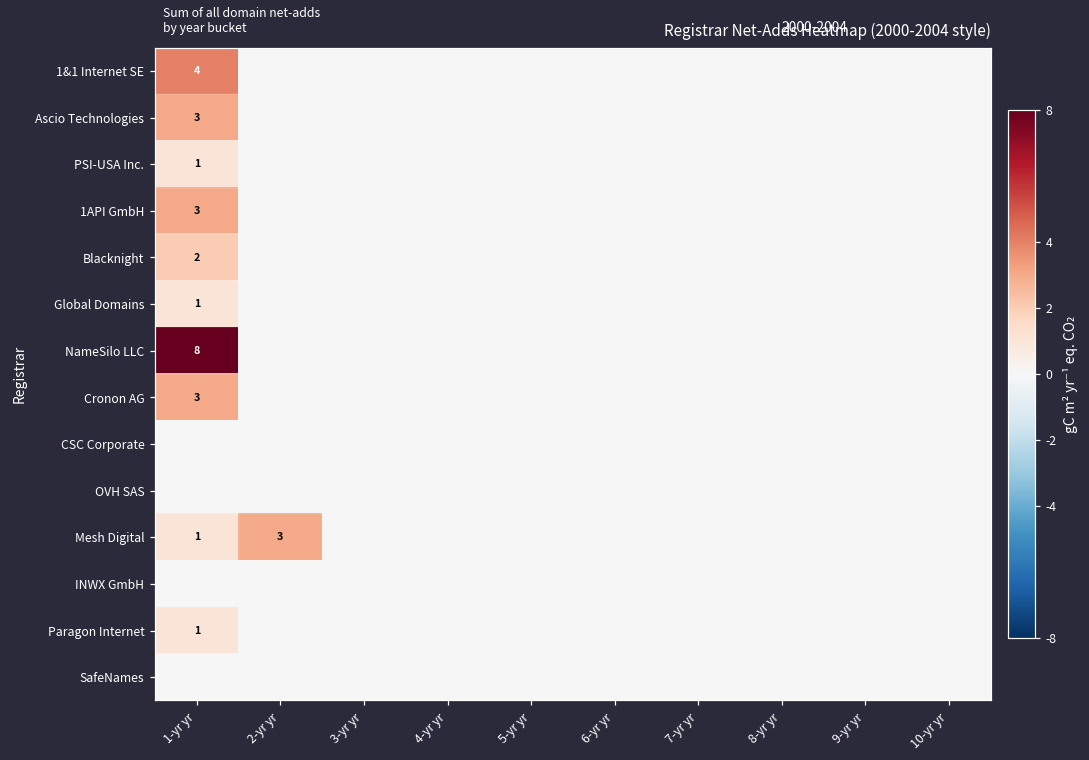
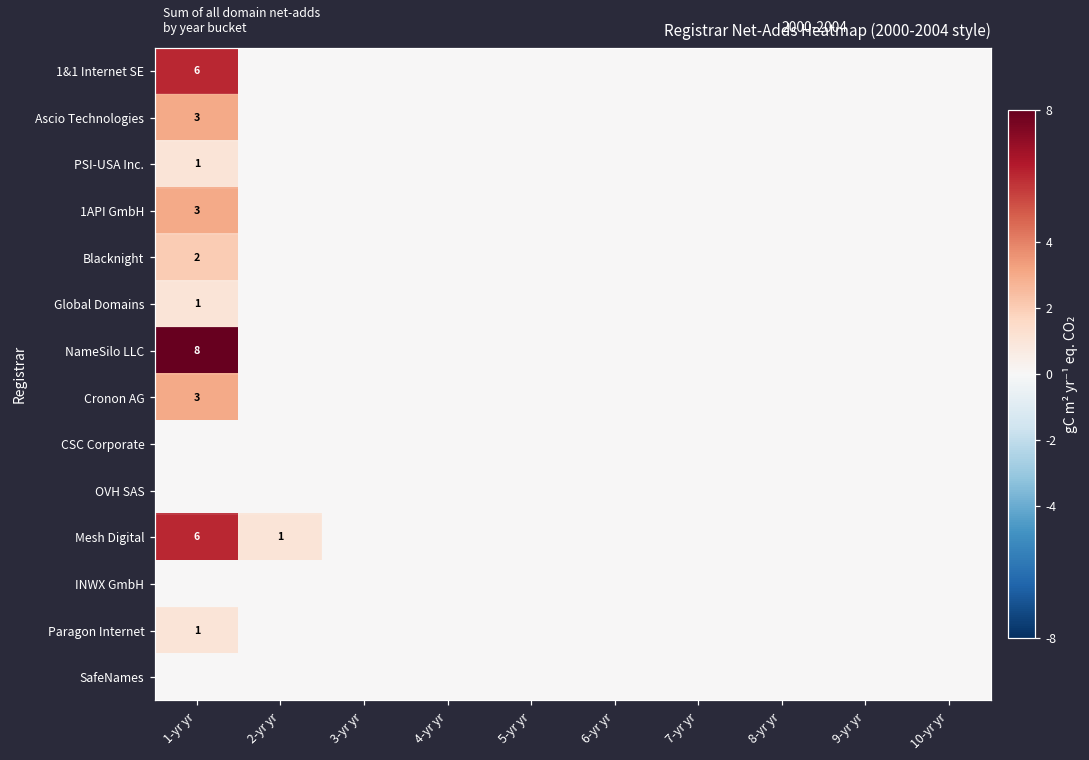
  {
    "1&1 Internet SE": {
-     "1-yr yr": 4
+     "1-yr yr": 6
    },
    "Ascio Technologies": {
      "1-yr yr": 3
    },
    "PSI-USA Inc.": {
      "1-yr yr": 1
    },
    "1API GmbH": {
      "1-yr yr": 3
    },
    "Blacknight": {
      "1-yr yr": 2
    },
    "Global Domains": {
      "1-yr yr": 1
    },
    "NameSilo LLC": {
      "1-yr yr": 8
    },
    "Cronon AG": {
      "1-yr yr": 3
    },
    "Mesh Digital": {
-     "1-yr yr": 1,
-     "2-yr yr": 3
+     "1-yr yr": 6,
+     "2-yr yr": 1
    },
    "Paragon Internet": {
      "1-yr yr": 1
    }
  }
